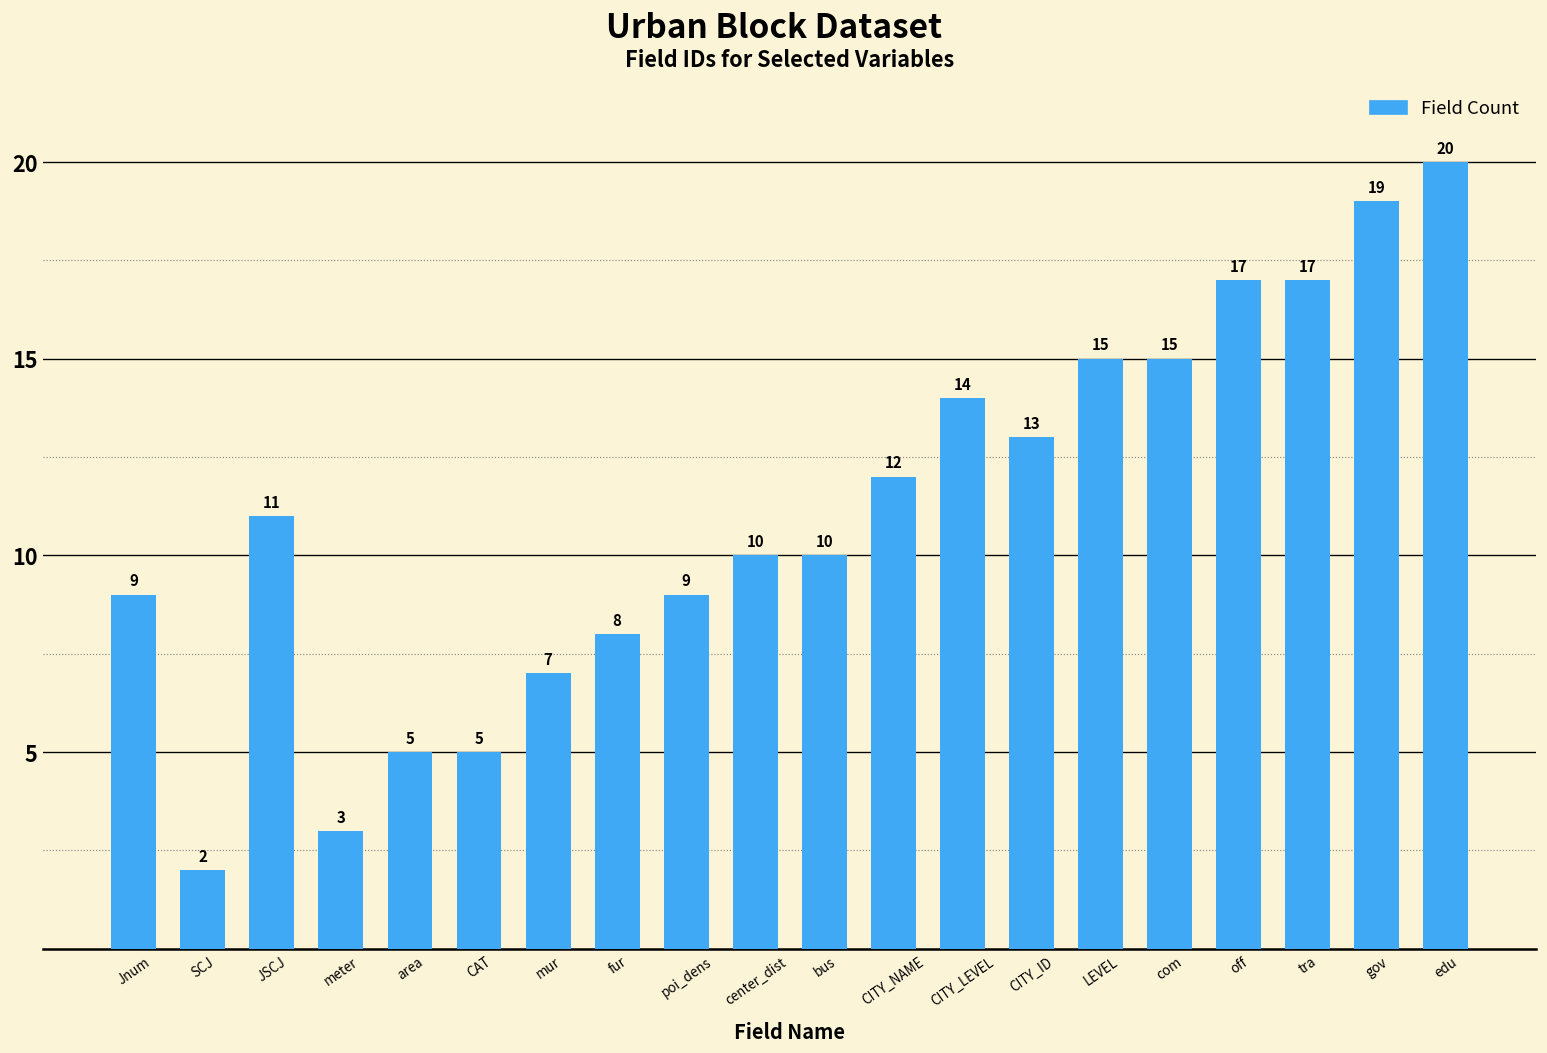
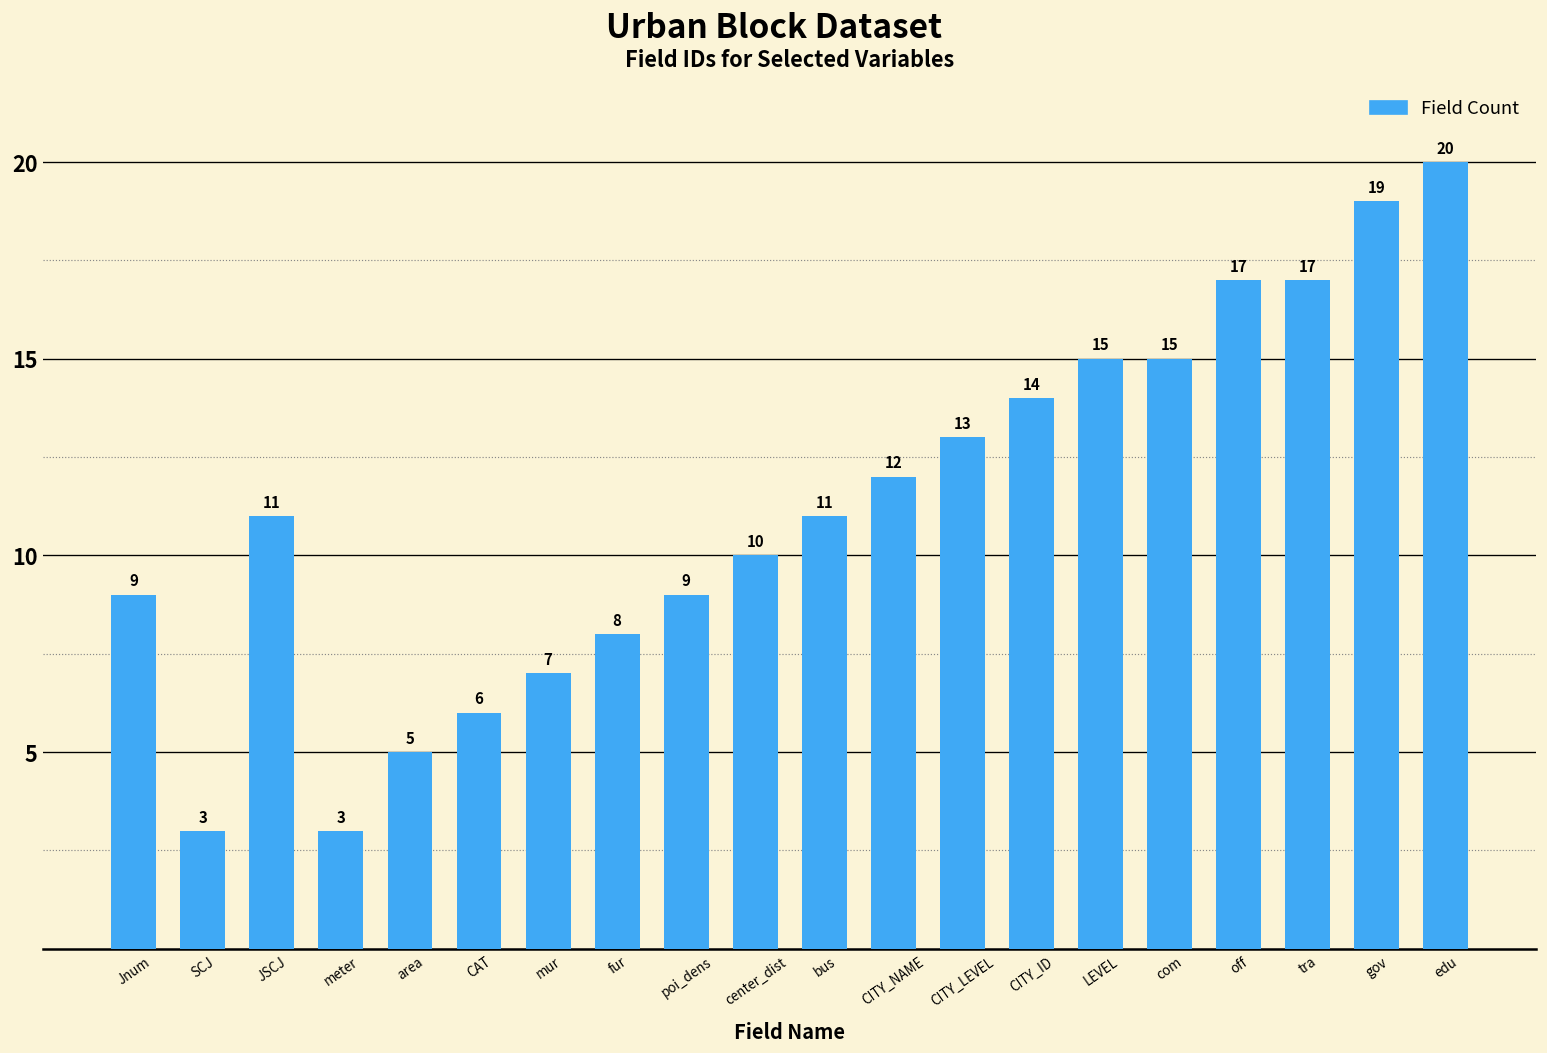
  {
    "Jnum": 9,
-   "SCJ": 2,
+   "SCJ": 3,
    "JSCJ": 11,
    "meter": 3,
    "area": 5,
-   "CAT": 5,
+   "CAT": 6,
    "mur": 7,
    "fur": 8,
    "poi_dens": 9,
    "center_dist": 10,
-   "bus": 10,
+   "bus": 11,
    "CITY_NAME": 12,
-   "CITY_LEVEL": 14,
-   "CITY_ID": 13,
+   "CITY_LEVEL": 13,
+   "CITY_ID": 14,
    "LEVEL": 15,
    "com": 15,
    "off": 17,
    "tra": 17,
    "gov": 19,
    "edu": 20
  }
